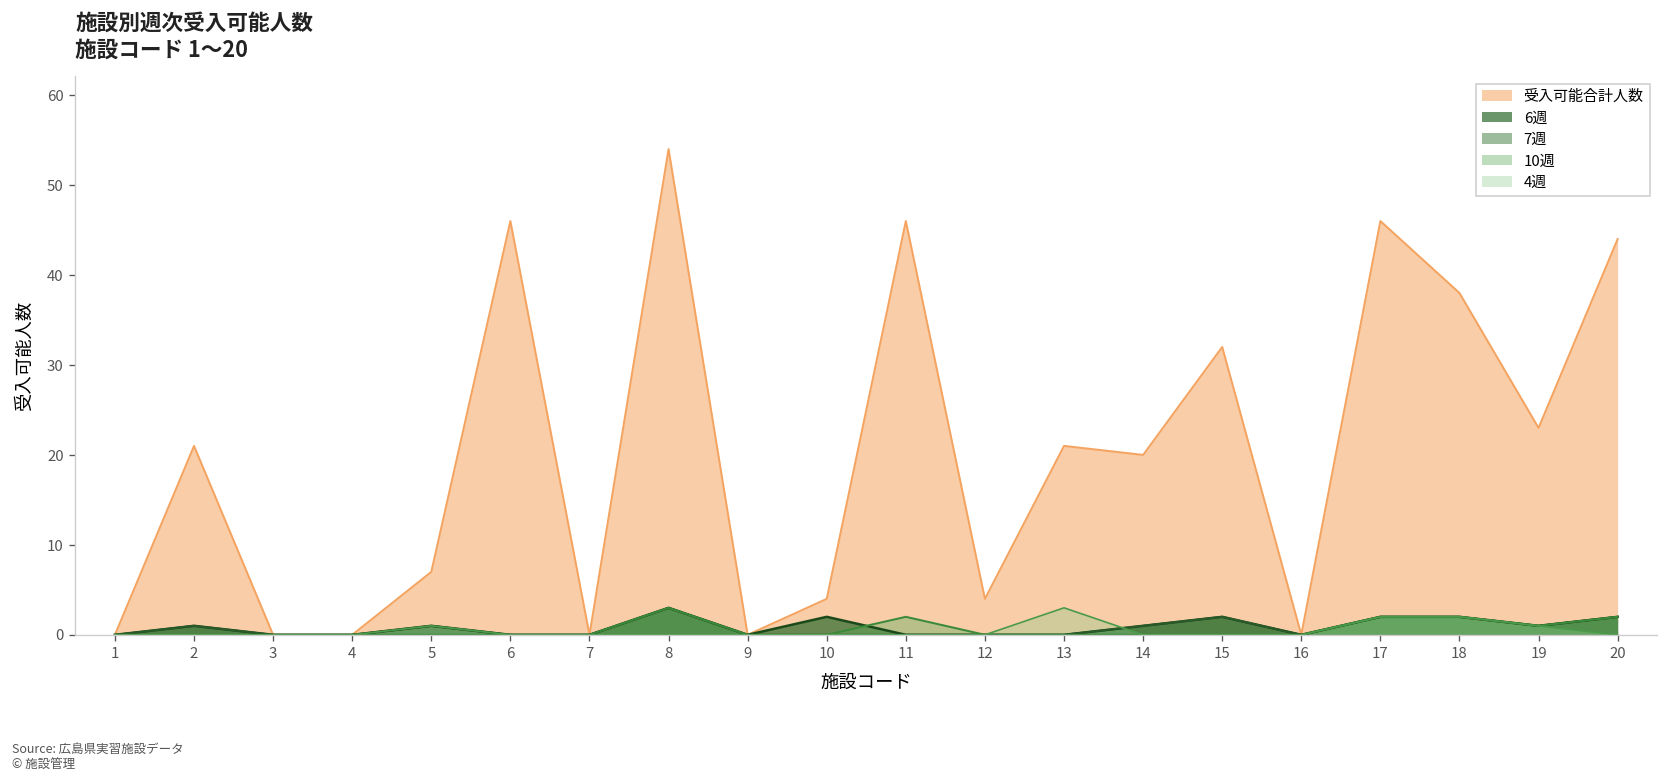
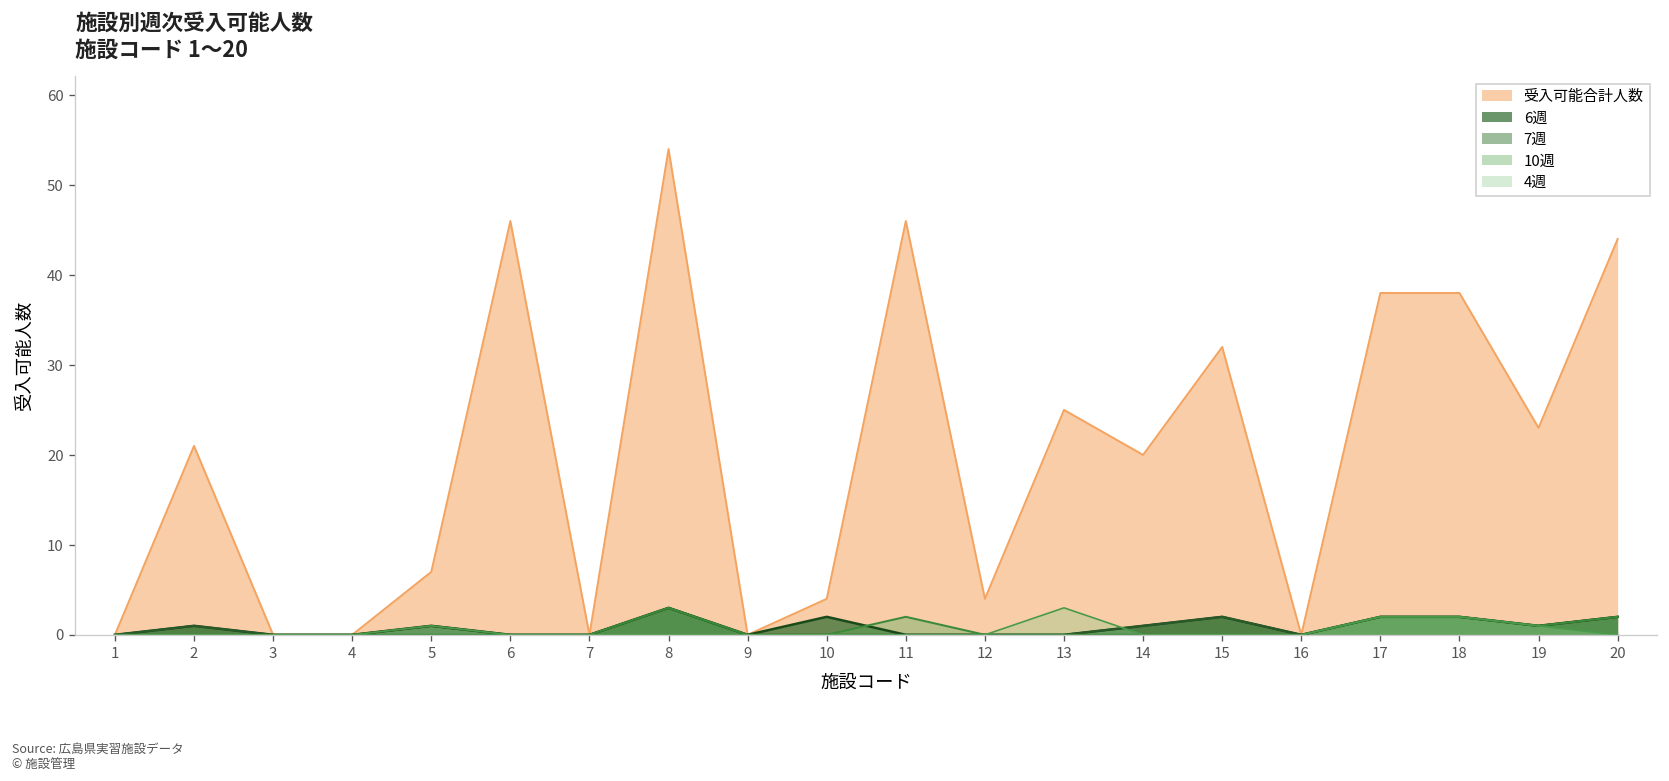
  {
    "受入可能合計人数": {
      "2": 21,
      "5": 7,
      "6": 46,
      "8": 54,
      "10": 4,
      "11": 46,
      "12": 4,
-     "13": 21,
+     "13": 25,
      "14": 20,
      "15": 32,
-     "17": 46,
+     "17": 38,
      "18": 38,
      "19": 23,
      "20": 44
    }
  }
